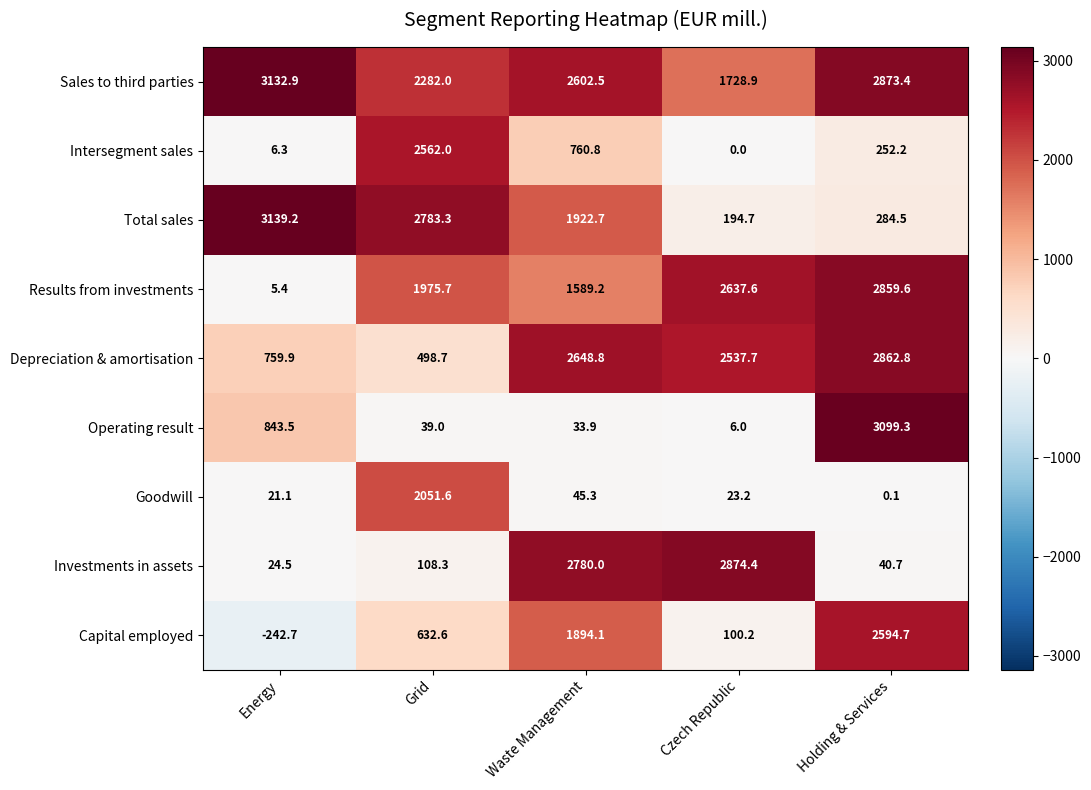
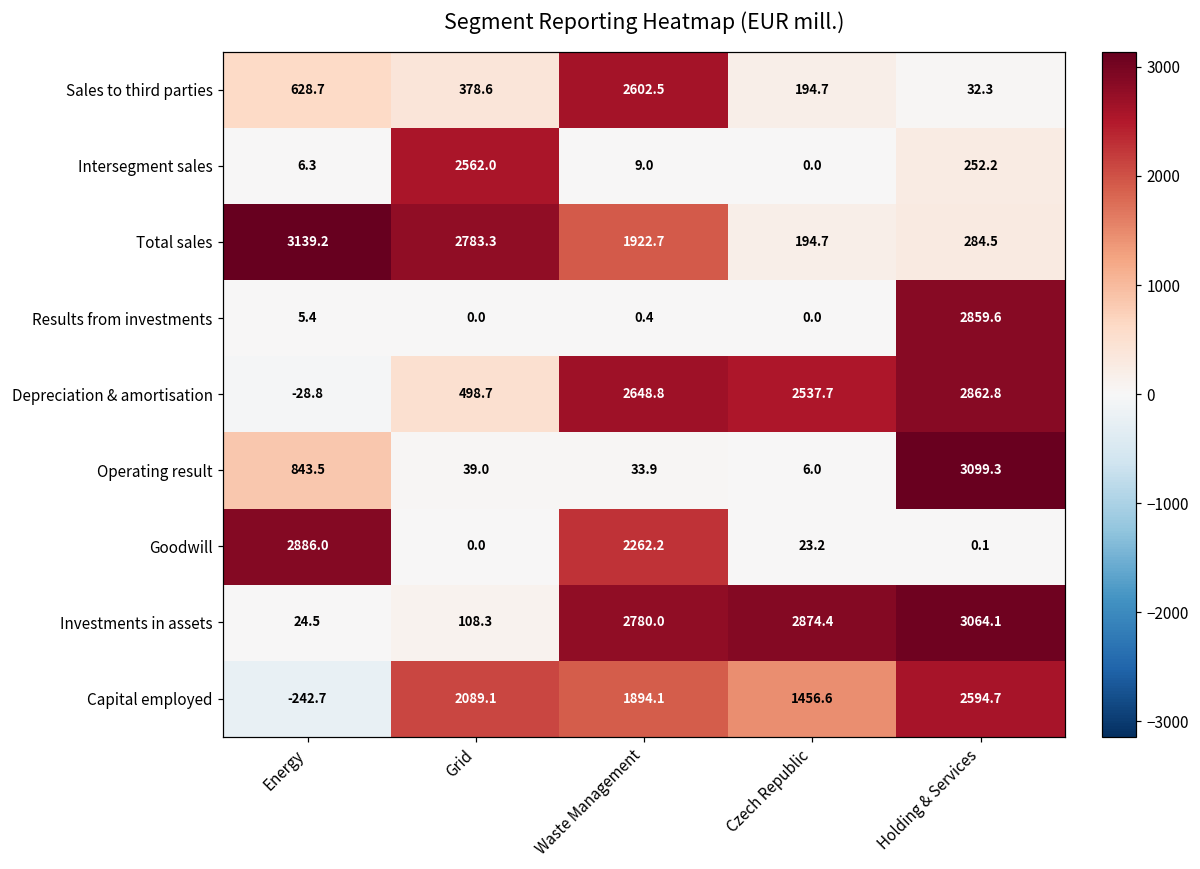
  {
    "Sales to third parties": {
-     "Energy": 3132.9,
-     "Grid": 2282.0,
+     "Energy": 628.7,
+     "Grid": 378.6,
      "Waste Management": 2602.5,
-     "Czech Republic": 1728.9,
-     "Holding & Services": 2873.4
+     "Czech Republic": 194.7,
+     "Holding & Services": 32.3
    },
    "Intersegment sales": {
      "Energy": 6.3,
      "Grid": 2562.0,
-     "Waste Management": 760.8,
+     "Waste Management": 9.0,
      "Czech Republic": 0.0,
      "Holding & Services": 252.2
    },
    "Total sales": {
      "Energy": 3139.2,
      "Grid": 2783.3,
      "Waste Management": 1922.7,
      "Czech Republic": 194.7,
      "Holding & Services": 284.5
    },
    "Results from investments": {
      "Energy": 5.4,
-     "Grid": 1975.7,
-     "Waste Management": 1589.2,
-     "Czech Republic": 2637.6,
+     "Grid": 0.0,
+     "Waste Management": 0.4,
+     "Czech Republic": 0.0,
      "Holding & Services": 2859.6
    },
    "Depreciation & amortisation": {
-     "Energy": 759.9,
+     "Energy": -28.8,
      "Grid": 498.7,
      "Waste Management": 2648.8,
      "Czech Republic": 2537.7,
      "Holding & Services": 2862.8
    },
    "Operating result": {
      "Energy": 843.5,
      "Grid": 39.0,
      "Waste Management": 33.9,
      "Czech Republic": 6.0,
      "Holding & Services": 3099.3
    },
    "Goodwill": {
-     "Energy": 21.1,
-     "Grid": 2051.6,
-     "Waste Management": 45.3,
+     "Energy": 2886.0,
+     "Grid": 0.0,
+     "Waste Management": 2262.2,
      "Czech Republic": 23.2,
      "Holding & Services": 0.1
    },
    "Investments in assets": {
      "Energy": 24.5,
      "Grid": 108.3,
      "Waste Management": 2780.0,
      "Czech Republic": 2874.4,
-     "Holding & Services": 40.7
+     "Holding & Services": 3064.1
    },
    "Capital employed": {
      "Energy": -242.7,
-     "Grid": 632.6,
+     "Grid": 2089.1,
      "Waste Management": 1894.1,
-     "Czech Republic": 100.2,
+     "Czech Republic": 1456.6,
      "Holding & Services": 2594.7
    }
  }
